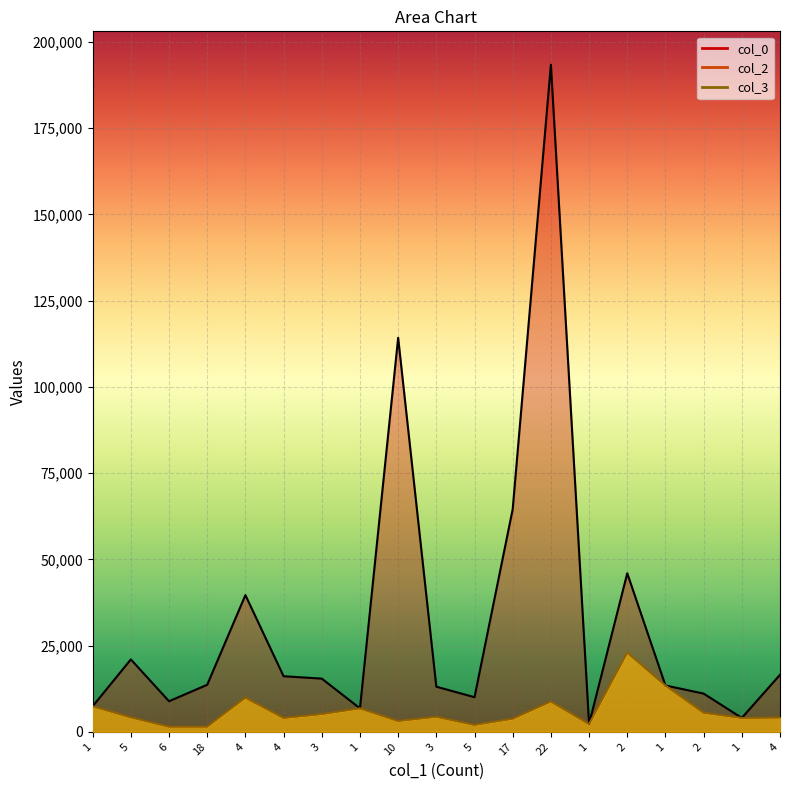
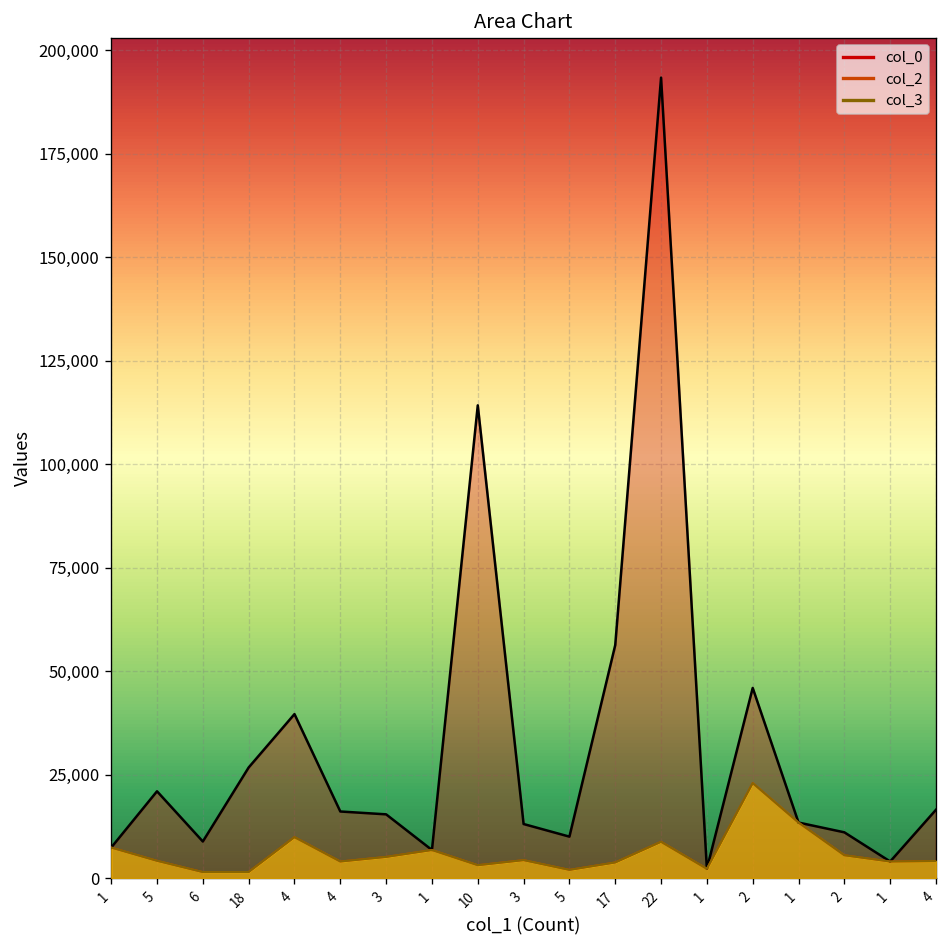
  {
    "col_0": {
      "6": "9,000",
-     "18": "14,000",
+     "18": "27,000",
      "10": "114,000",
-     "17": "65,000",
+     "17": "56,000",
      "22": "193,000"
    }
  }
